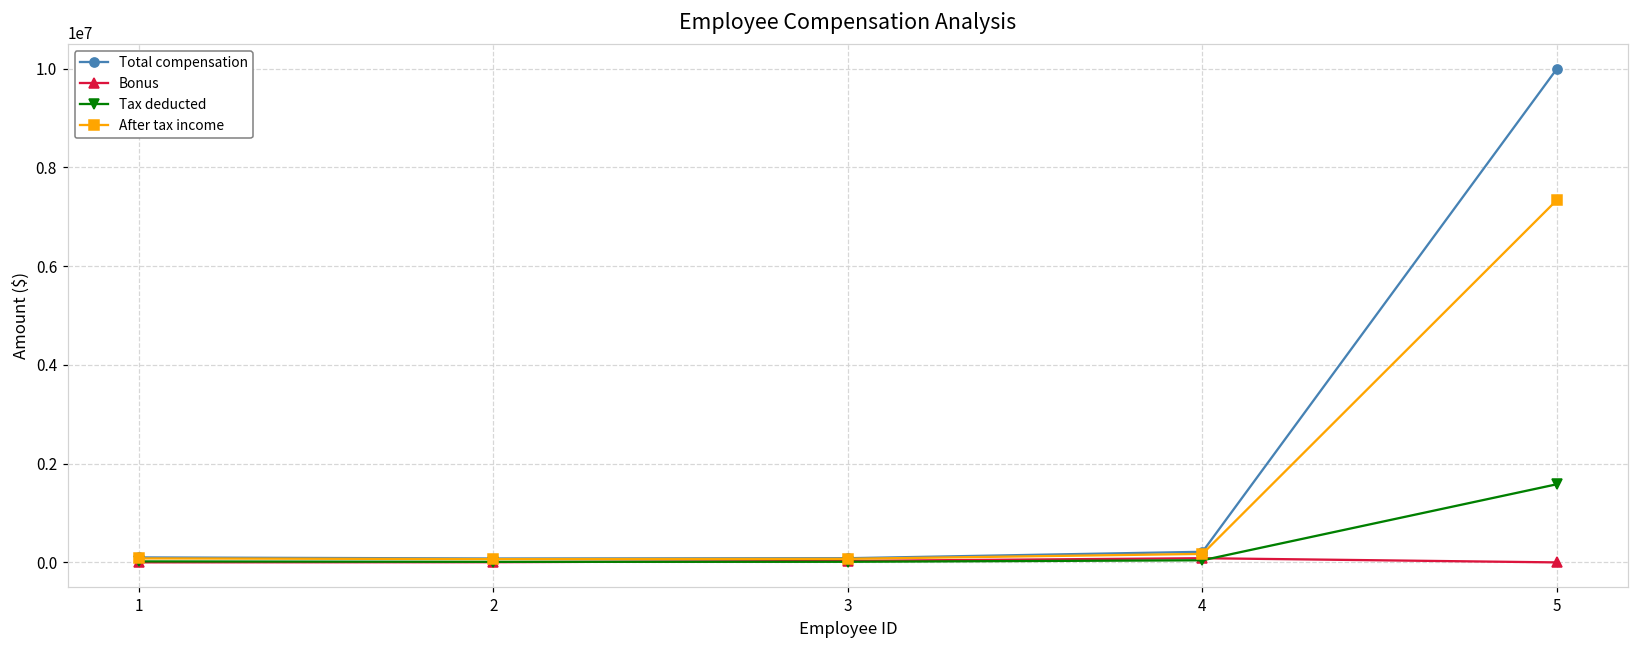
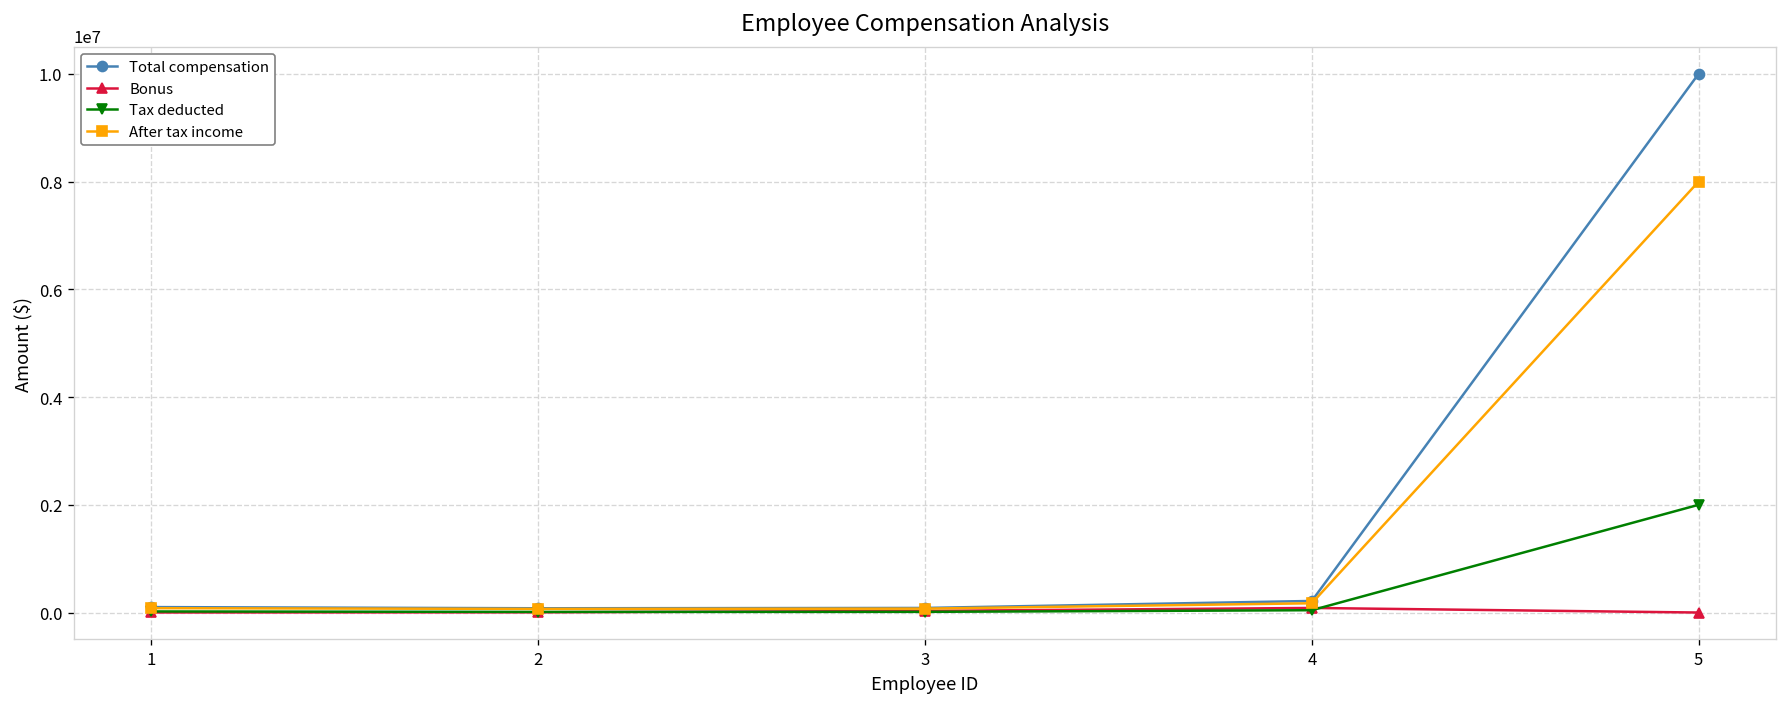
  {
    "Total compensation": {
      "5": 10000000
    },
    "Bonus": {
      "5": 0
    },
    "Tax deducted": {
-     "5": 1600000
+     "5": 2000000
    },
    "After tax income": {
-     "5": 7300000
+     "5": 8000000
    }
  }
